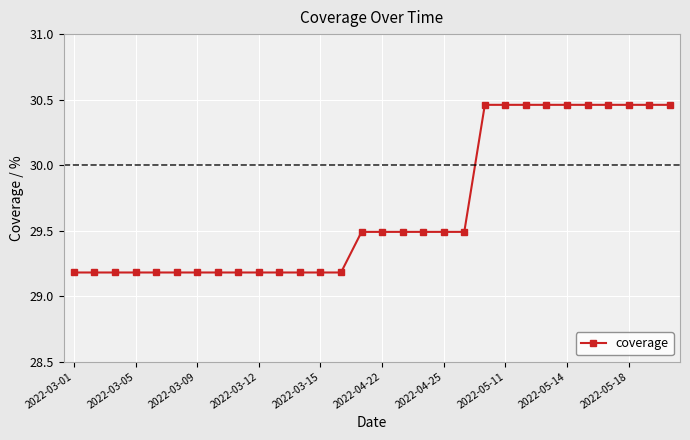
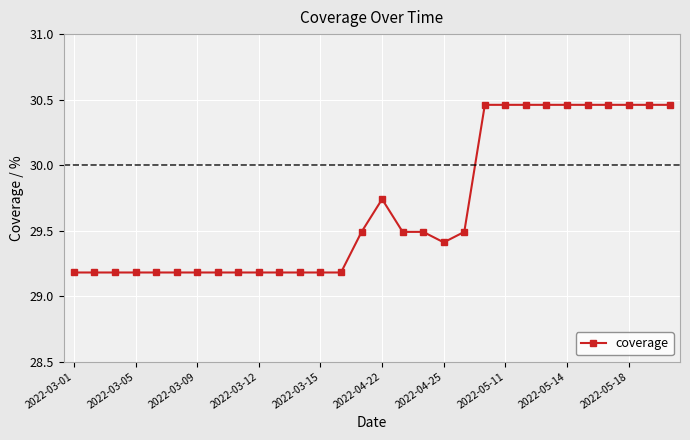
  {
    "2022-03-01": 29.18,
    "2022-03-05": 29.18,
    "2022-03-09": 29.18,
    "2022-03-12": 29.18,
    "2022-03-15": 29.18,
-   "2022-04-22": 29.49,
-   "2022-04-25": 29.49,
+   "2022-04-22": 29.74,
+   "2022-04-25": 29.41,
    "2022-05-11": 30.46,
    "2022-05-14": 30.46,
    "2022-05-18": 30.46
  }
